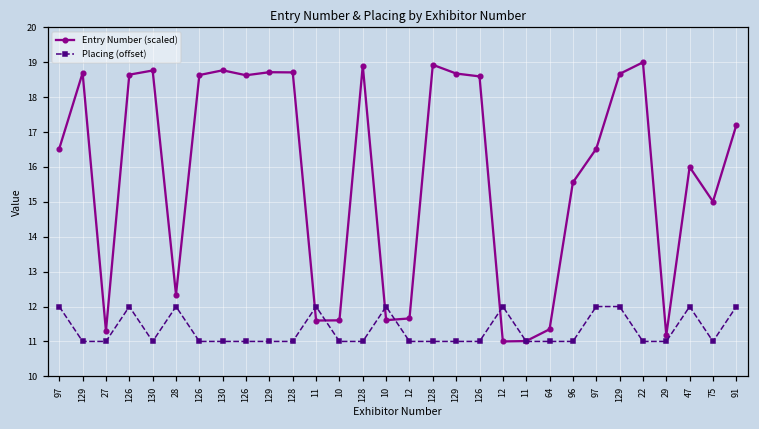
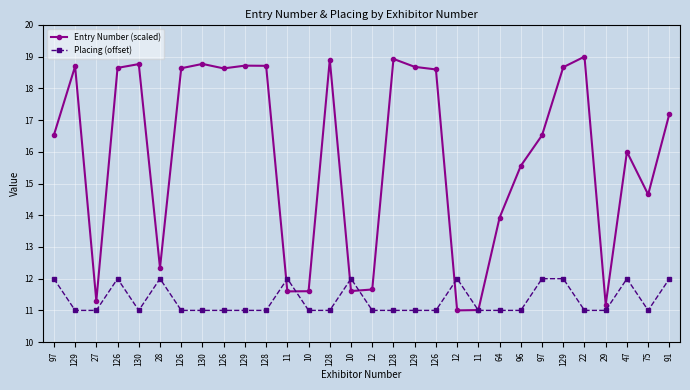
  {
    "Entry Number (scaled)": {
      "27": 11.3,
      "28": 12.3,
-     "64": 11.3,
+     "64": 13.9,
      "96": 15.6,
      "22": 19.0,
      "29": 11.2,
      "47": 16.0,
-     "75": 15.0,
+     "75": 14.7,
      "91": 17.2
    },
    "Placing (offset)": {
      "27": 11.0,
      "28": 12.0,
      "64": 11.0,
      "96": 11.0,
      "22": 11.0,
      "29": 11.0,
      "47": 12.0,
      "75": 11.0,
      "91": 12.0
    }
  }
